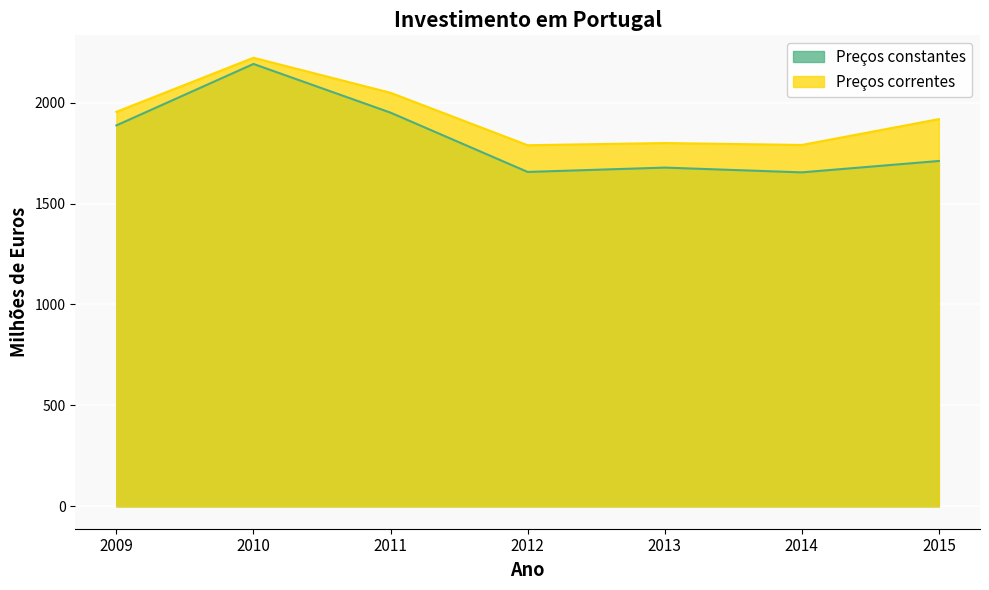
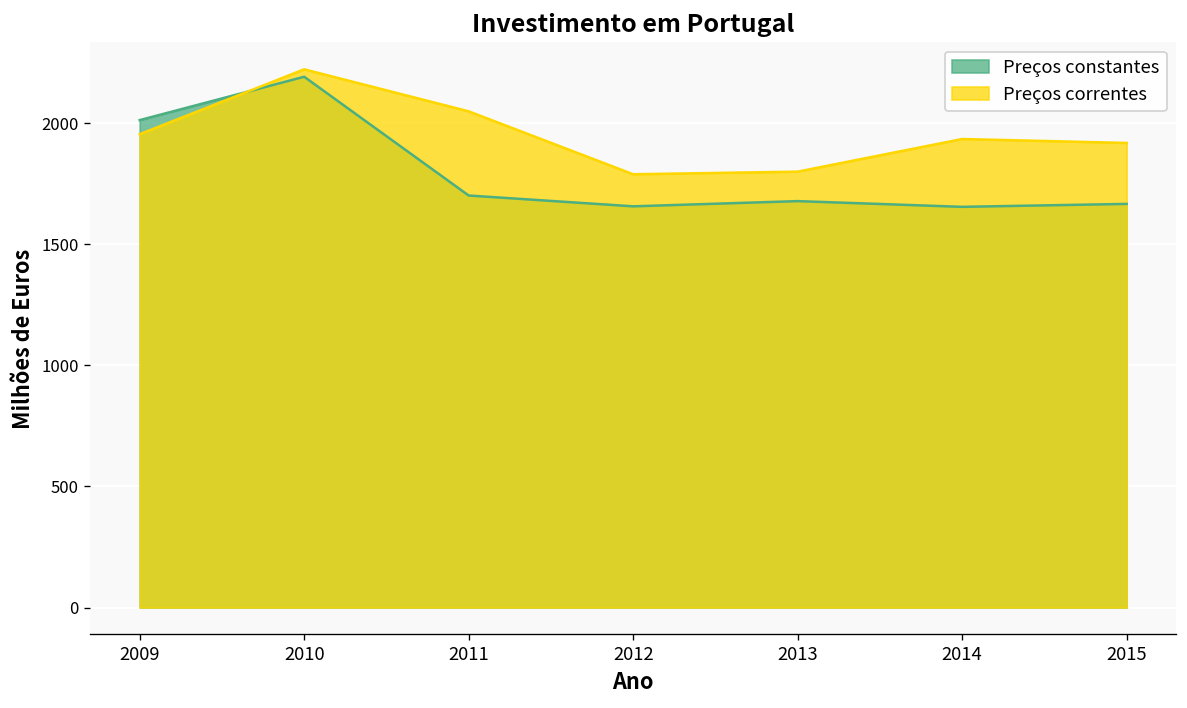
  {
    "Preços constantes": {
-     "2009": 1890,
+     "2009": 2010,
      "2010": 2190,
-     "2011": 1950,
+     "2011": 1700,
      "2012": 1660,
      "2013": 1680,
      "2014": 1650,
-     "2015": 1710
+     "2015": 1670
    },
    "Preços correntes": {
      "2009": 1950,
      "2010": 2220,
      "2011": 2050,
      "2012": 1790,
      "2013": 1800,
-     "2014": 1790,
+     "2014": 1930,
      "2015": 1920
    }
  }
